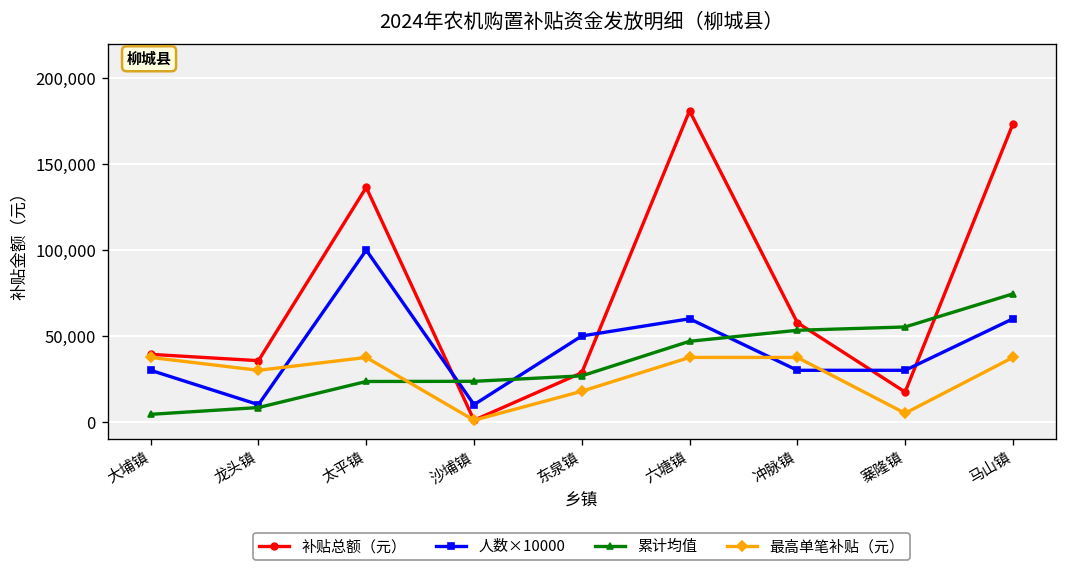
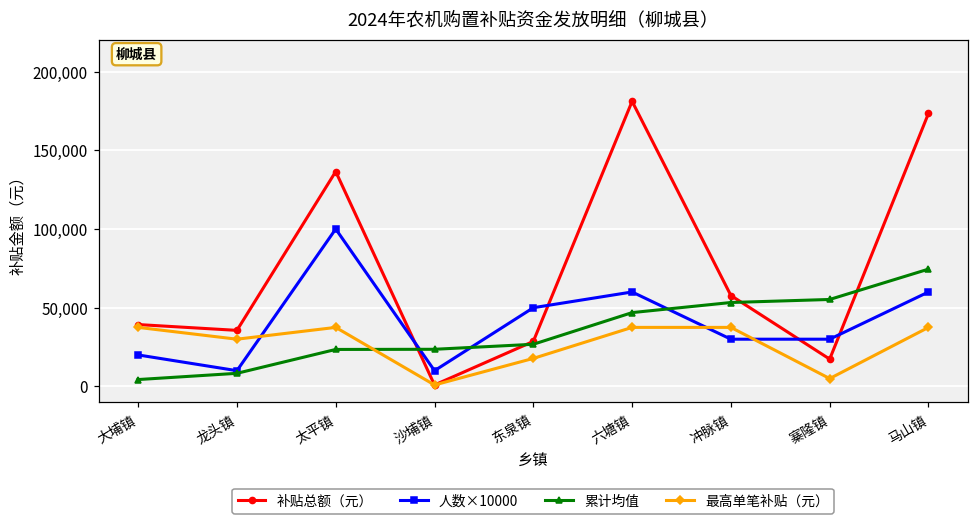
  {
    "补贴总额（元）": {
      "大埔镇": "39,000",
      "龙头镇": "36,000",
      "太平镇": "137,000",
      "东泉镇": "29,000",
      "六塘镇": "181,000",
      "冲脉镇": "58,000",
      "寨隆镇": "17,000",
      "马山镇": "173,000"
    },
    "人数×10000": {
-     "大埔镇": "30,000",
+     "大埔镇": "20,000",
      "太平镇": "100,000",
      "沙埔镇": "10,000",
      "东泉镇": "50,000",
      "六塘镇": "60,000",
      "冲脉镇": "30,000",
      "寨隆镇": "30,000",
      "马山镇": "60,000"
    },
    "累计均值": {
      "大埔镇": "4,000",
      "太平镇": "23,000",
      "沙埔镇": "24,000",
      "东泉镇": "27,000",
      "六塘镇": "47,000",
      "冲脉镇": "53,000",
      "寨隆镇": "55,000",
      "马山镇": "75,000"
    },
    "最高单笔补贴（元）": {
      "大埔镇": "38,000",
      "龙头镇": "30,000",
      "太平镇": "38,000",
      "东泉镇": "18,000",
      "六塘镇": "38,000",
      "冲脉镇": "38,000",
      "寨隆镇": "5,000",
      "马山镇": "38,000"
    }
  }
